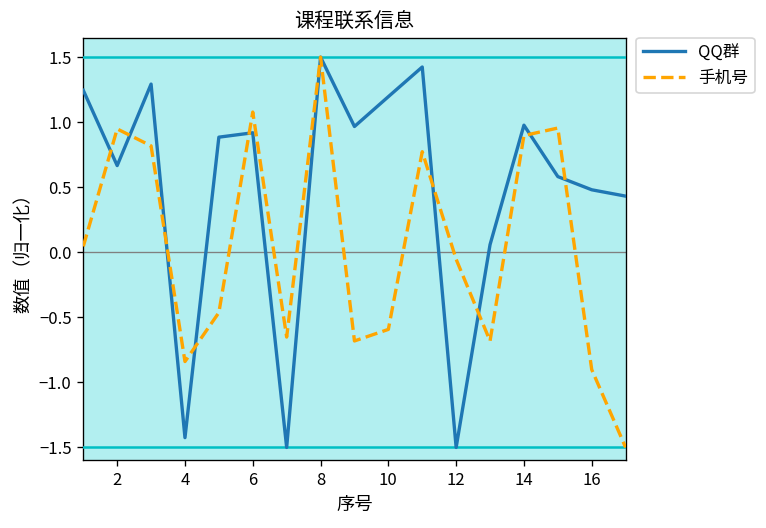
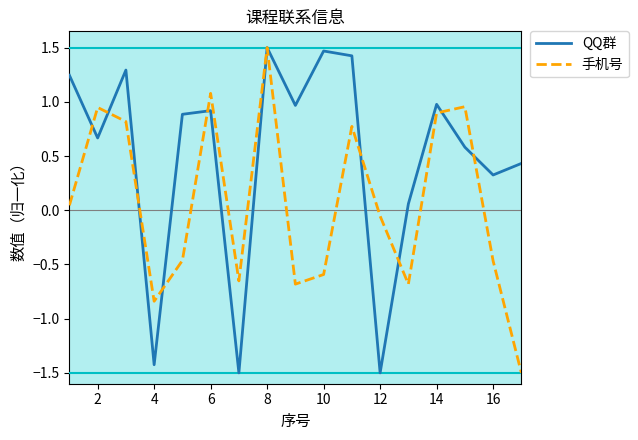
  {
    "QQ群": {
      "2": 0.67,
      "4": -1.42,
      "6": 0.92,
-     "10": 1.20,
+     "10": 1.47,
      "12": -1.50,
      "14": 0.98,
-     "16": 0.48
+     "16": 0.33
    },
    "手机号": {
      "2": 0.95,
      "4": -0.84,
      "6": 1.08,
      "10": -0.59,
      "12": -0.05,
      "14": 0.90,
-     "16": -0.90
+     "16": -0.47
    }
  }
